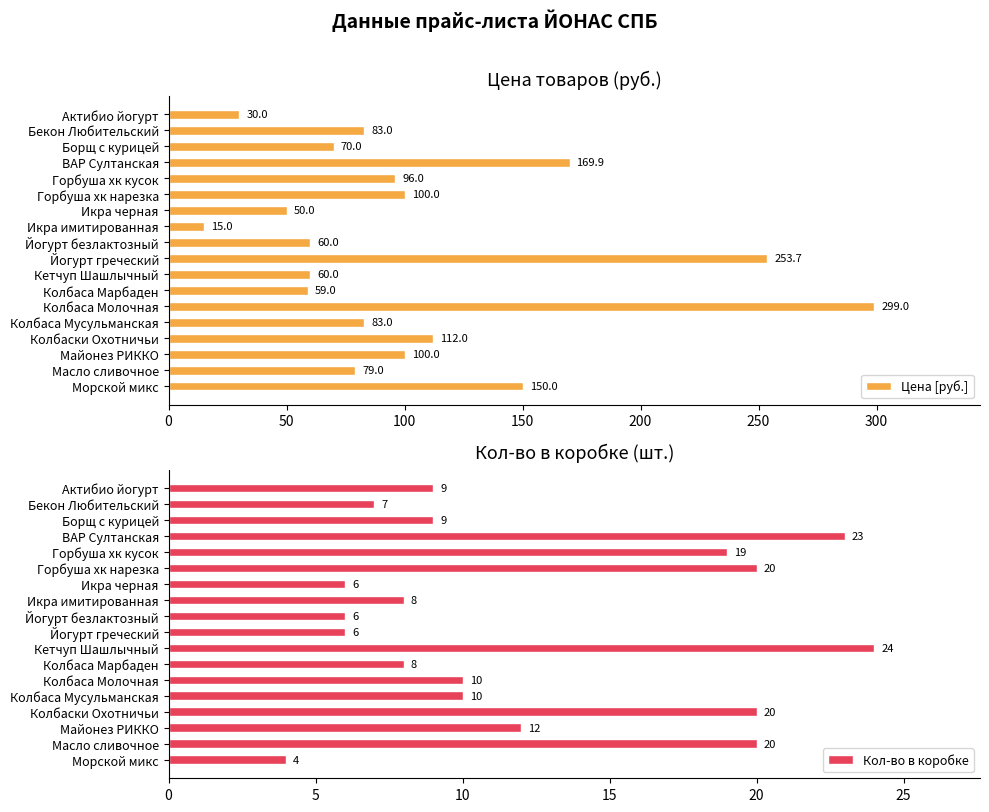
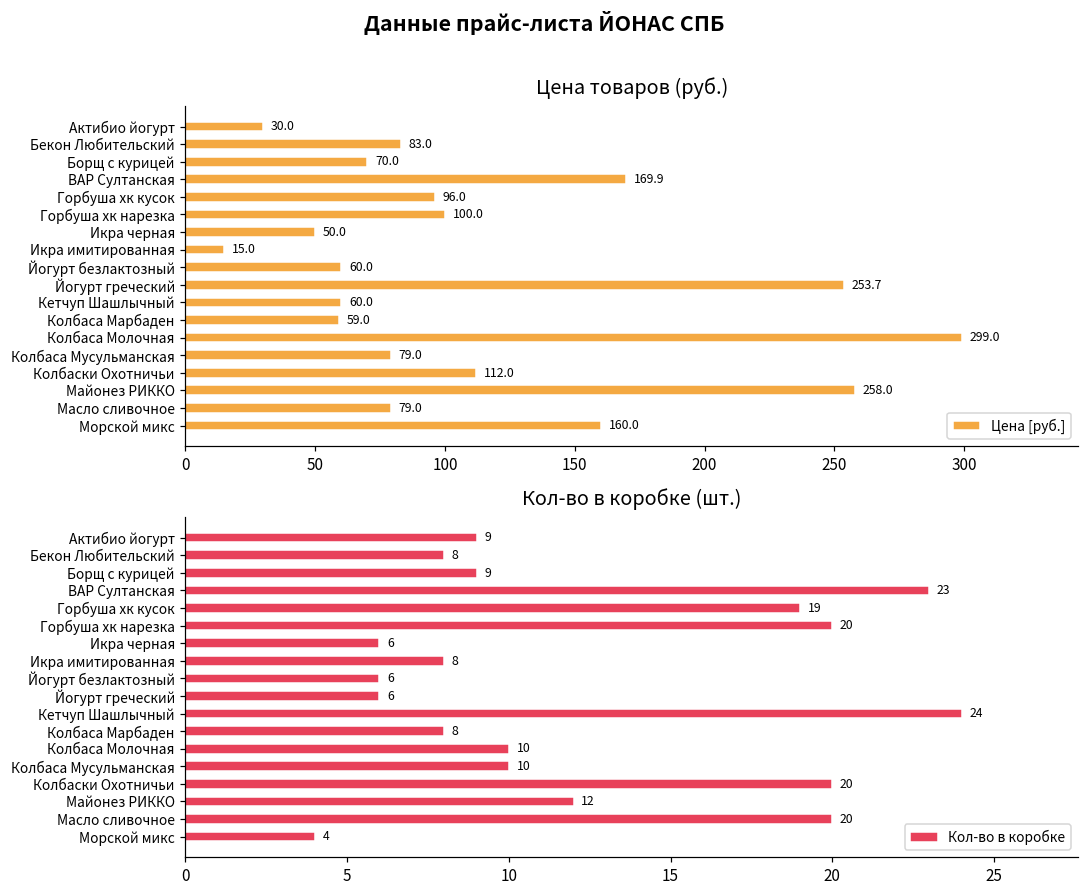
  {
    "Цена товаров (руб.)": {
      "Актибио йогурт": 30.0,
      "Бекон Любительский": 83.0,
      "Борщ с курицей": 70.0,
      "ВАР Султанская": 169.9,
      "Горбуша хк кусок": 96.0,
      "Горбуша хк нарезка": 100.0,
      "Икра черная": 50.0,
      "Икра имитированная": 15.0,
      "Йогурт безлактозный": 60.0,
      "Йогурт греческий": 253.7,
      "Кетчуп Шашлычный": 60.0,
      "Колбаса Марбаден": 59.0,
      "Колбаса Молочная": 299.0,
-     "Колбаса Мусульманская": 83.0,
+     "Колбаса Мусульманская": 79.0,
      "Колбаски Охотничьи": 112.0,
-     "Майонез РИККО": 100.0,
+     "Майонез РИККО": 258.0,
      "Масло сливочное": 79.0,
-     "Морской микс": 150.0
+     "Морской микс": 160.0
    },
    "Кол-во в коробке (шт.)": {
      "Актибио йогурт": 9,
-     "Бекон Любительский": 7,
+     "Бекон Любительский": 8,
      "Борщ с курицей": 9,
      "ВАР Султанская": 23,
      "Горбуша хк кусок": 19,
      "Горбуша хк нарезка": 20,
      "Икра черная": 6,
      "Икра имитированная": 8,
      "Йогурт безлактозный": 6,
      "Йогурт греческий": 6,
      "Кетчуп Шашлычный": 24,
      "Колбаса Марбаден": 8,
      "Колбаса Молочная": 10,
      "Колбаса Мусульманская": 10,
      "Колбаски Охотничьи": 20,
      "Майонез РИККО": 12,
      "Масло сливочное": 20,
      "Морской микс": 4
    }
  }
